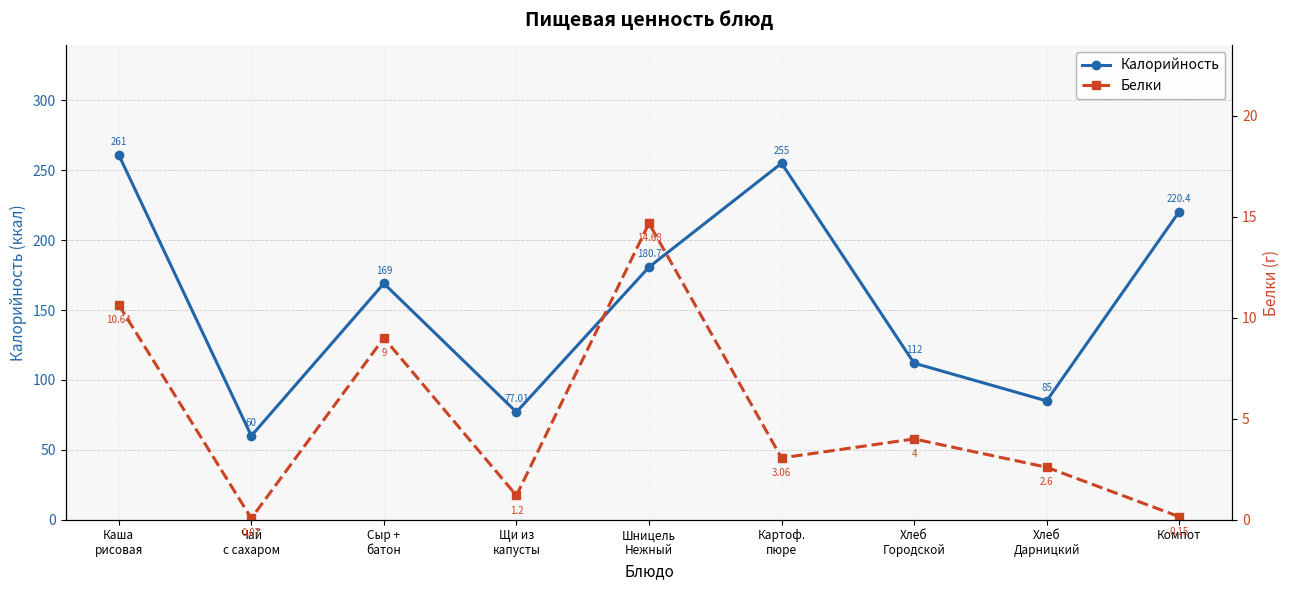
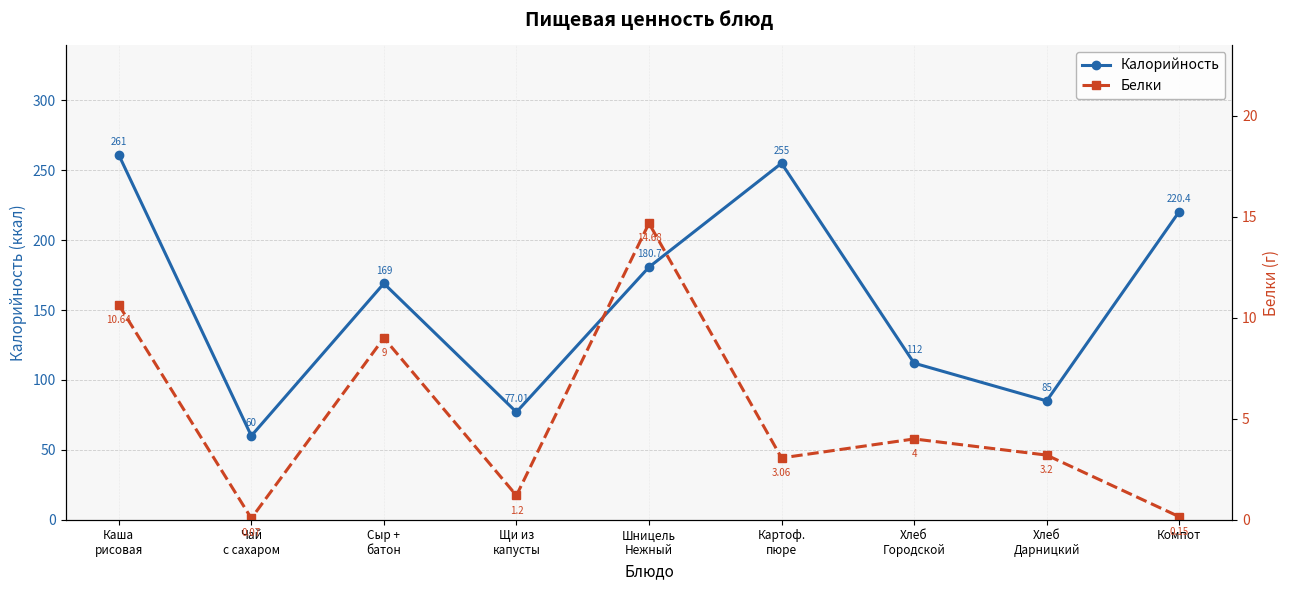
  {
    "Калорийность": {
      "Каша рисовая": 261,
      "Чай с сахаром": 60,
      "Сыр + батон": 169,
      "Щи из капусты": 77.01,
      "Шницель Нежный": 180.7,
      "Картоф. пюре": 255,
      "Хлеб Городской": 112,
      "Хлеб Дарницкий": 85,
      "Компот": 220.4
    },
    "Белки": {
      "Каша рисовая": 10.64,
      "Чай с сахаром": 0.07,
      "Сыр + батон": 9,
      "Щи из капусты": 1.2,
      "Шницель Нежный": 14.68,
      "Картоф. пюре": 3.06,
      "Хлеб Городской": 4,
-     "Хлеб Дарницкий": 2.6,
+     "Хлеб Дарницкий": 3.2,
      "Компот": 0.15
    }
  }
